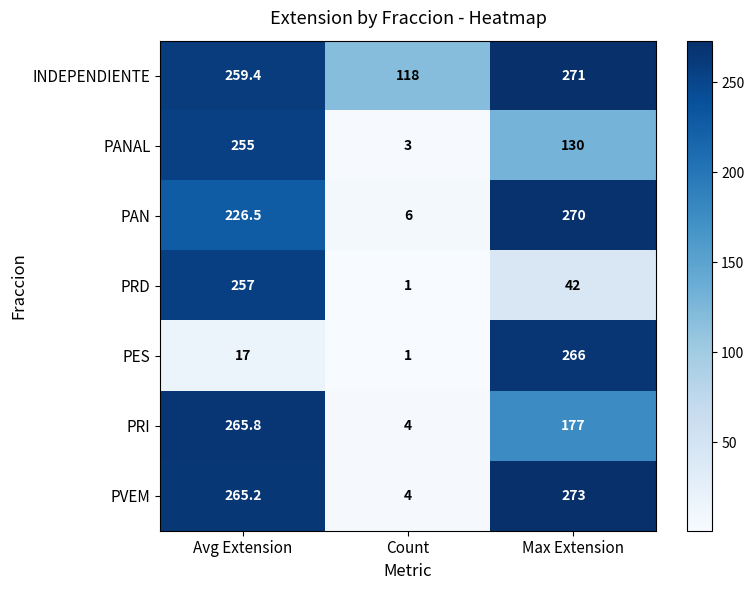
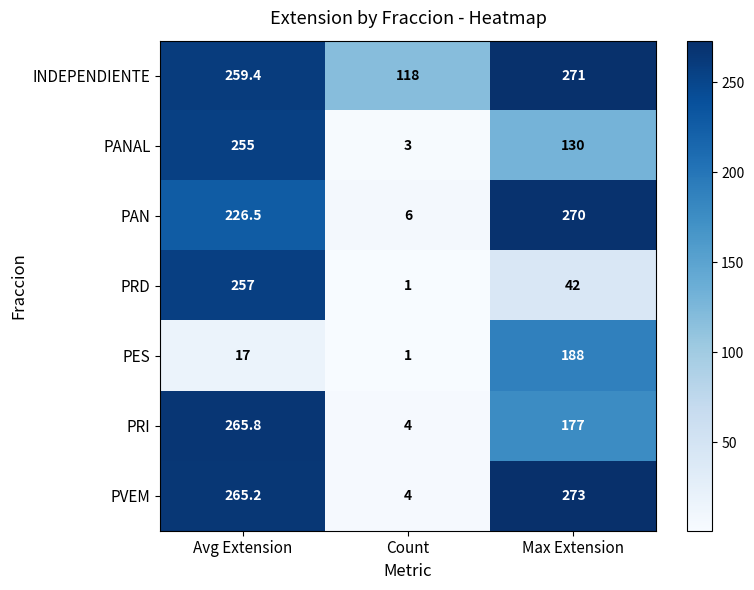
  {
    "INDEPENDIENTE": {
      "Avg Extension": 259.4,
      "Count": 118,
      "Max Extension": 271
    },
    "PANAL": {
      "Avg Extension": 255,
      "Count": 3,
      "Max Extension": 130
    },
    "PAN": {
      "Avg Extension": 226.5,
      "Count": 6,
      "Max Extension": 270
    },
    "PRD": {
      "Avg Extension": 257,
      "Count": 1,
      "Max Extension": 42
    },
    "PES": {
      "Avg Extension": 17,
      "Count": 1,
-     "Max Extension": 266
+     "Max Extension": 188
    },
    "PRI": {
      "Avg Extension": 265.8,
      "Count": 4,
      "Max Extension": 177
    },
    "PVEM": {
      "Avg Extension": 265.2,
      "Count": 4,
      "Max Extension": 273
    }
  }
